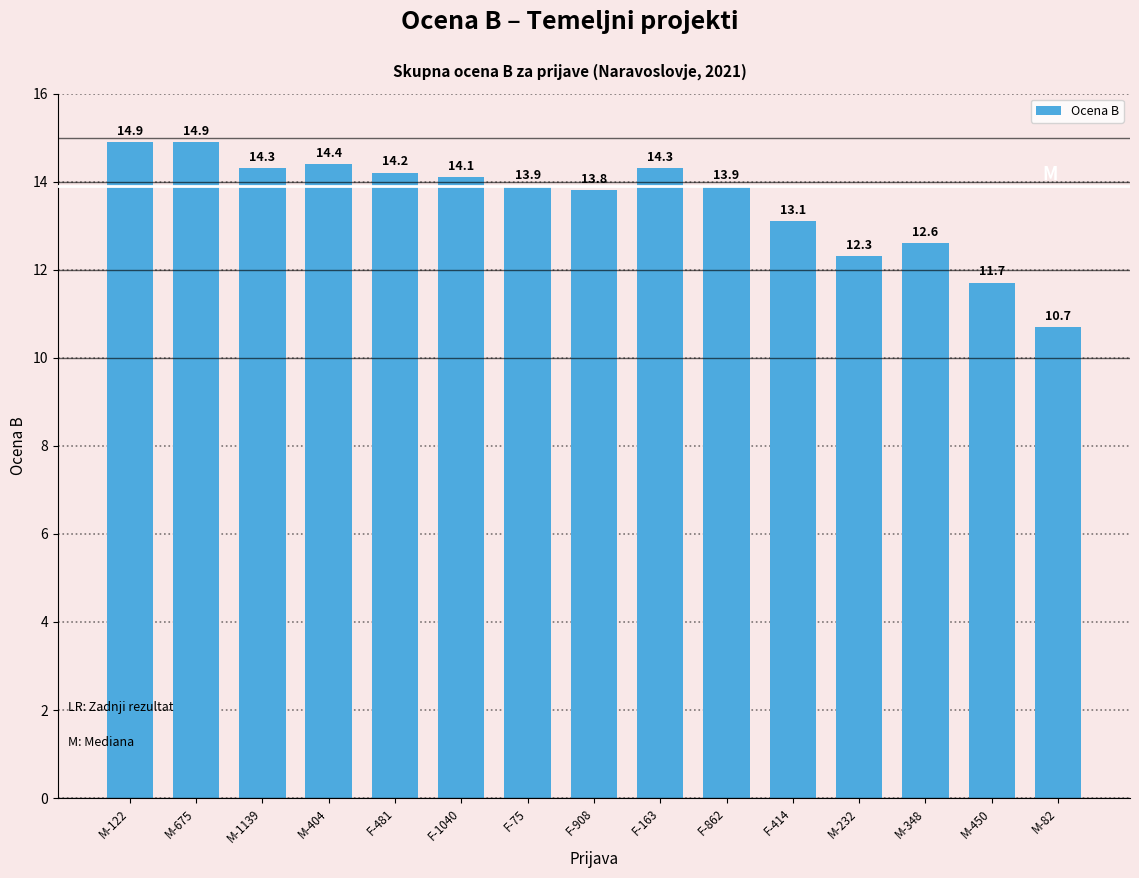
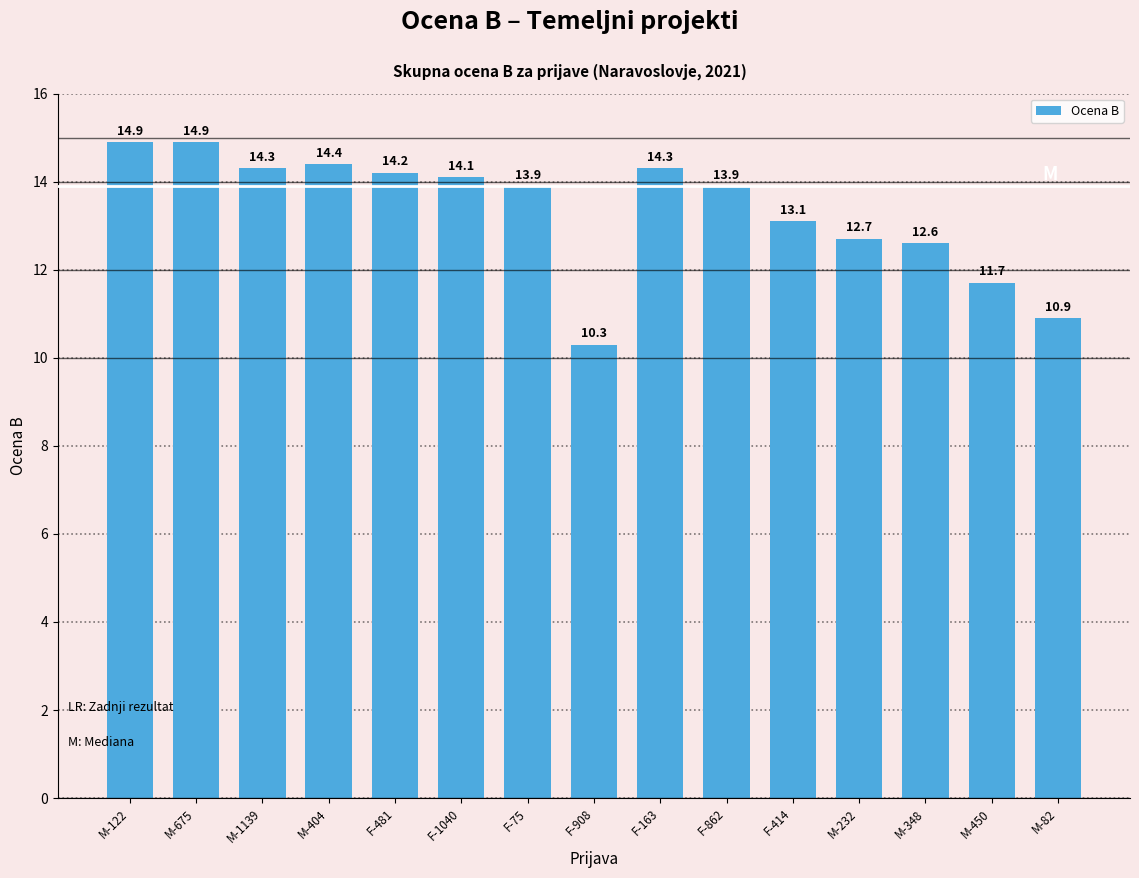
  {
    "M-122": 14.9,
    "M-675": 14.9,
    "M-1139": 14.3,
    "M-404": 14.4,
    "F-481": 14.2,
    "F-1040": 14.1,
    "F-75": 13.9,
-   "F-908": 13.8,
+   "F-908": 10.3,
    "F-163": 14.3,
    "F-862": 13.9,
    "F-414": 13.1,
-   "M-232": 12.3,
+   "M-232": 12.7,
    "M-348": 12.6,
    "M-450": 11.7,
-   "M-82": 10.7
+   "M-82": 10.9
  }
